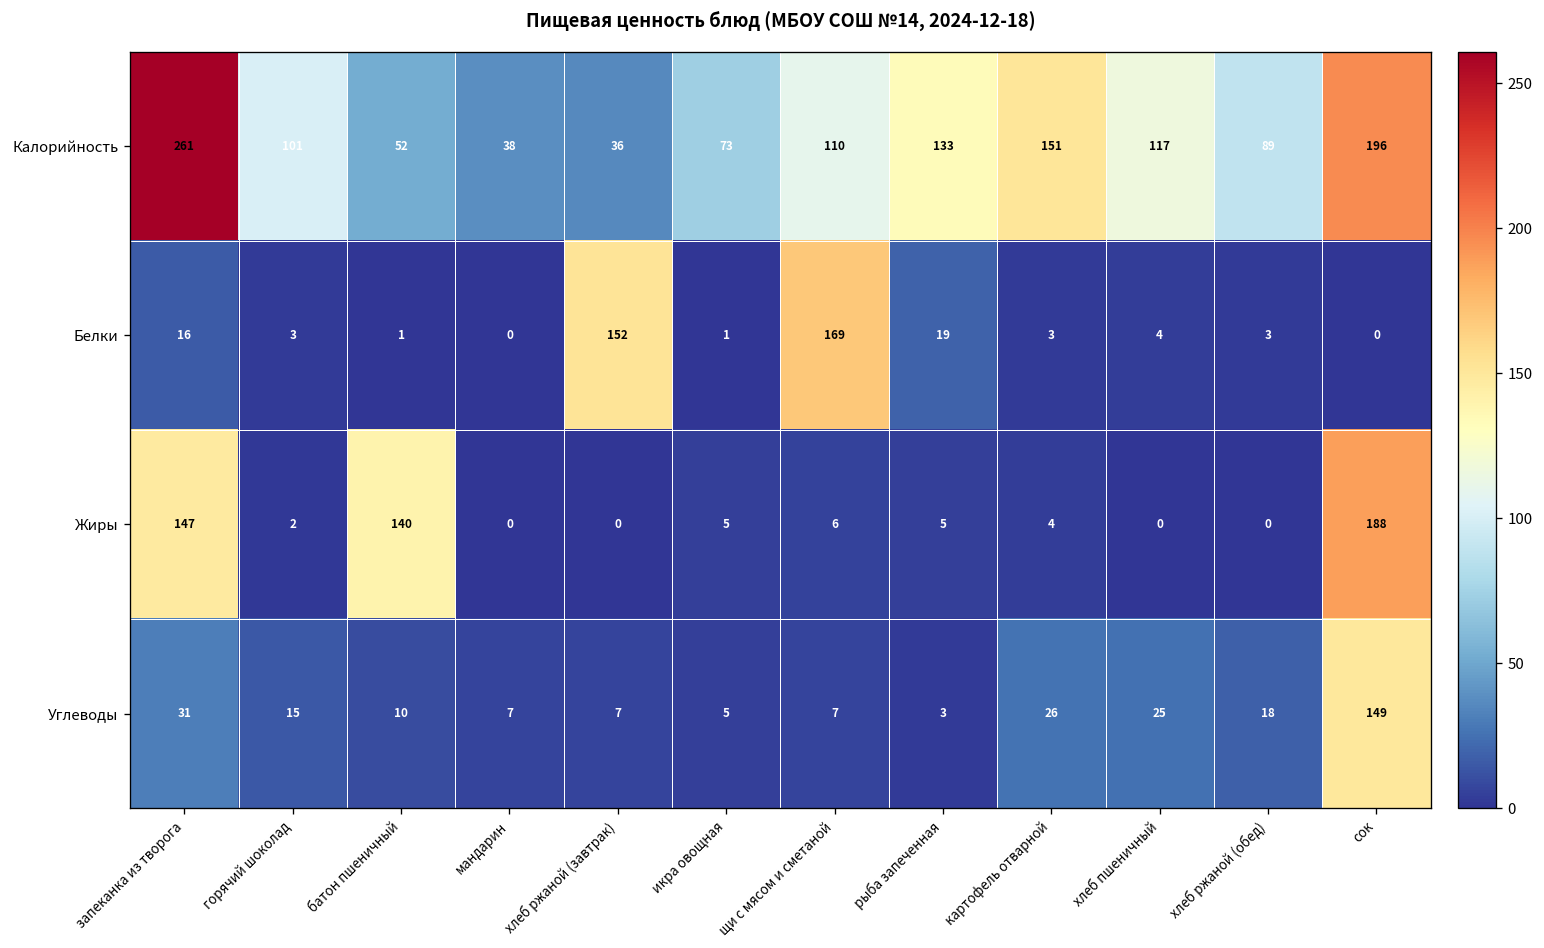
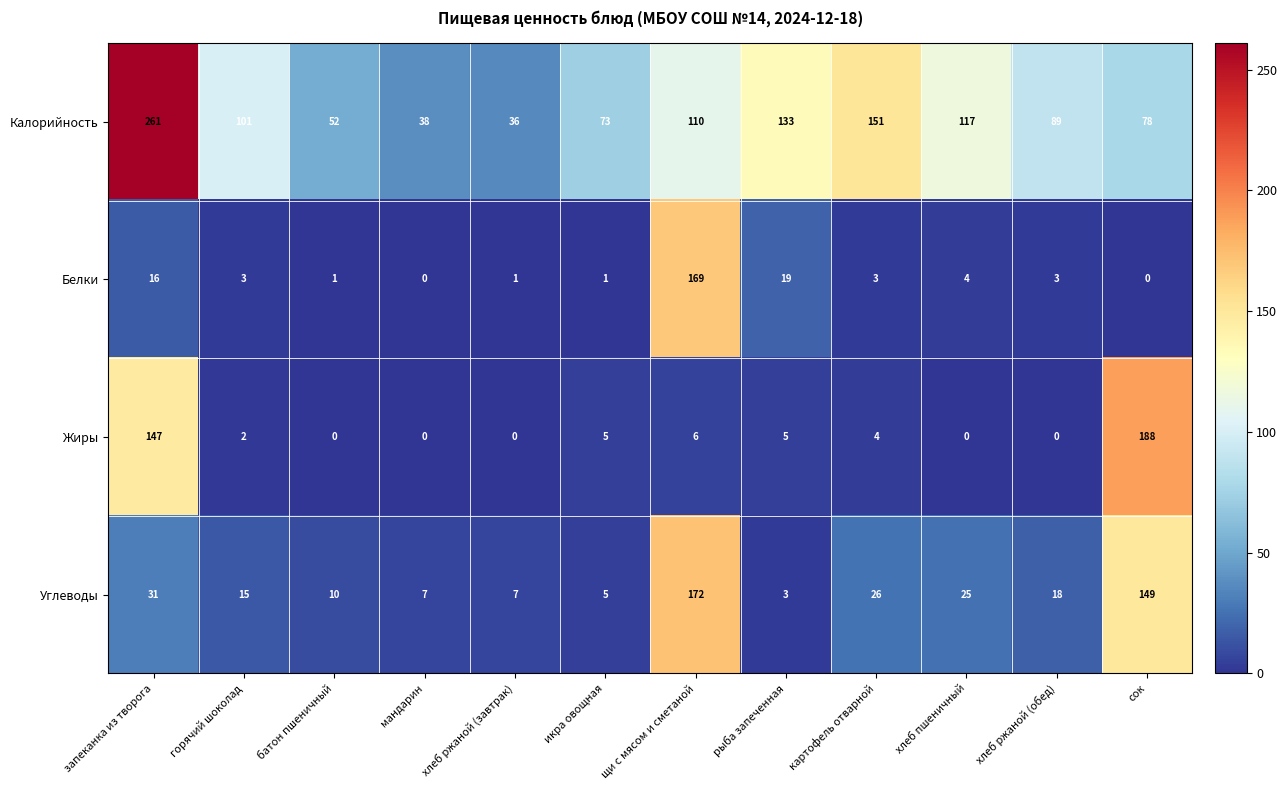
  {
    "Калорийность": {
      "запеканка из творога": 261,
      "батон пшеничный": 52,
      "мандарин": 38,
      "хлеб ржаной (завтрак)": 36,
      "икра овощная": 73,
      "щи с мясом и сметаной": 110,
      "рыба запеченная": 133,
      "картофель отварной": 151,
      "хлеб пшеничный": 117,
      "хлеб ржаной (обед)": 89,
-     "сок": 196
+     "сок": 78
    },
    "Белки": {
      "запеканка из творога": 16,
      "горячий шоколад": 3,
      "батон пшеничный": 1,
      "мандарин": 0,
-     "хлеб ржаной (завтрак)": 152,
+     "хлеб ржаной (завтрак)": 1,
      "икра овощная": 1,
      "щи с мясом и сметаной": 169,
      "рыба запеченная": 19,
      "картофель отварной": 3,
      "хлеб пшеничный": 4,
      "хлеб ржаной (обед)": 3,
      "сок": 0
    },
    "Жиры": {
      "запеканка из творога": 147,
      "горячий шоколад": 2,
-     "батон пшеничный": 140,
+     "батон пшеничный": 0,
      "мандарин": 0,
      "хлеб ржаной (завтрак)": 0,
      "икра овощная": 5,
      "щи с мясом и сметаной": 6,
      "рыба запеченная": 5,
      "картофель отварной": 4,
      "хлеб пшеничный": 0,
      "хлеб ржаной (обед)": 0,
      "сок": 188
    },
    "Углеводы": {
      "запеканка из творога": 31,
      "горячий шоколад": 15,
      "батон пшеничный": 10,
      "мандарин": 7,
      "хлеб ржаной (завтрак)": 7,
      "икра овощная": 5,
-     "щи с мясом и сметаной": 7,
+     "щи с мясом и сметаной": 172,
      "рыба запеченная": 3,
      "картофель отварной": 26,
      "хлеб пшеничный": 25,
      "хлеб ржаной (обед)": 18,
      "сок": 149
    }
  }
